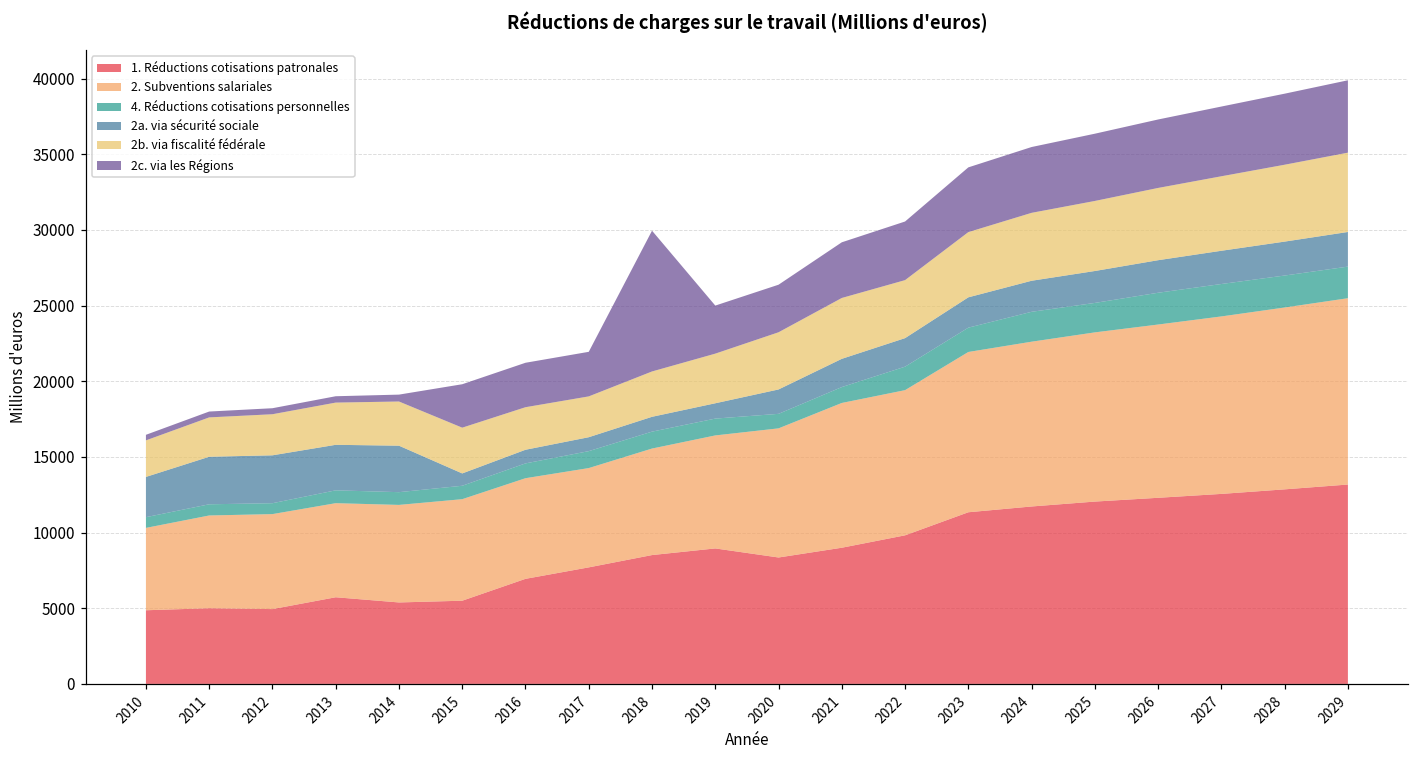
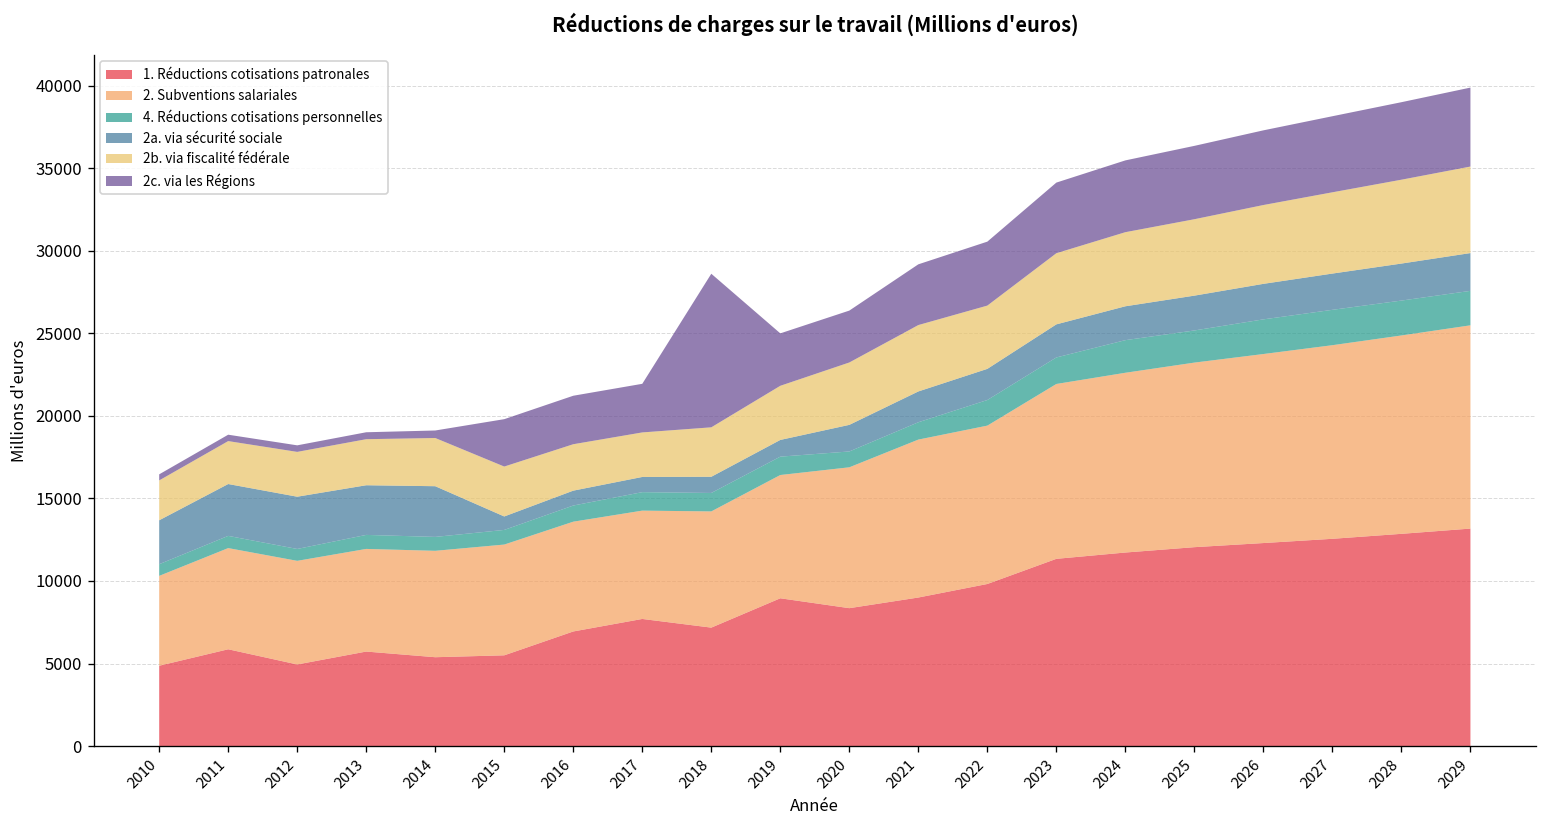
  {
    "1. Réductions cotisations patronales": {
      "2010": 4900,
-     "2011": 5000,
+     "2011": 5900,
      "2012": 4900,
      "2013": 5700,
      "2014": 5400,
      "2015": 5500,
      "2016": 6900,
      "2017": 7700,
-     "2018": 8500,
+     "2018": 7200,
      "2019": 9000,
      "2020": 8400,
      "2021": 9000,
      "2022": 9800,
      "2023": 11300,
      "2024": 11700,
      "2025": 12000,
      "2026": 12300,
      "2027": 12600,
      "2028": 12900,
      "2029": 13200
    },
    "2c. via les Régions": {
      "2010": 400,
      "2011": 400,
      "2012": 400,
      "2013": 400,
      "2014": 500,
      "2015": 2900,
      "2016": 2900,
      "2017": 2900,
      "2018": 9300,
      "2019": 3200,
      "2020": 3100,
      "2021": 3700,
      "2022": 3900,
      "2023": 4300,
      "2024": 4300,
      "2025": 4400,
      "2026": 4500,
      "2027": 4600,
      "2028": 4700,
      "2029": 4800
    }
  }
